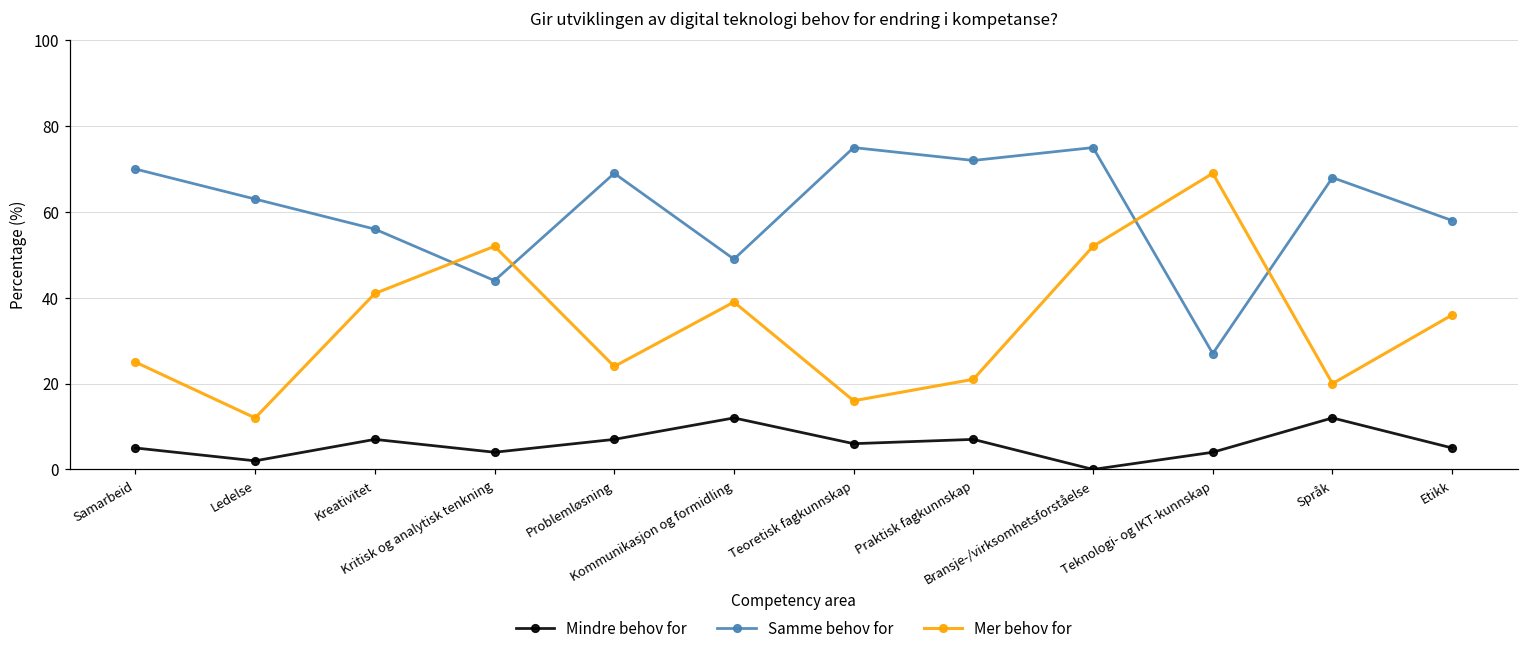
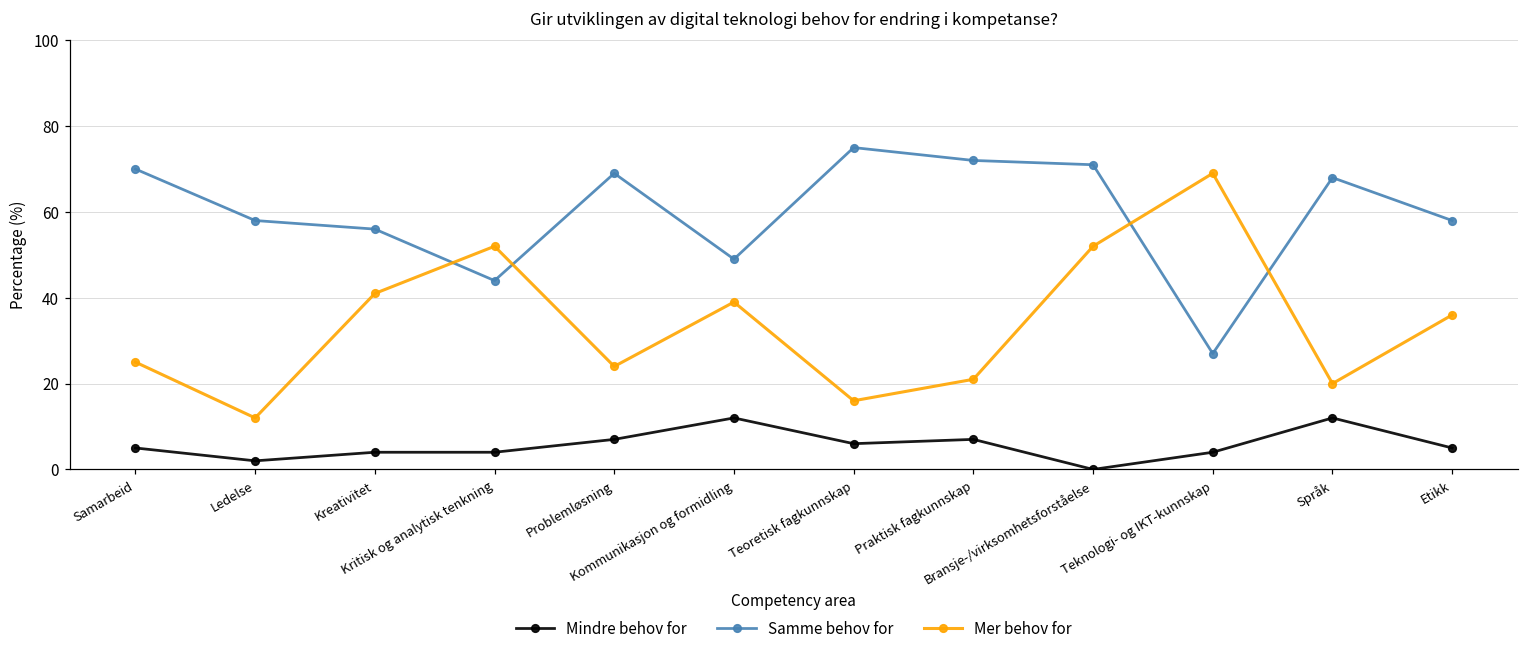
  {
    "Mindre behov for": {
      "Samarbeid": 5,
      "Ledelse": 2,
-     "Kreativitet": 7,
+     "Kreativitet": 4,
      "Kritisk og analytisk tenkning": 4,
      "Problemløsning": 7,
      "Kommunikasjon og formidling": 12,
      "Teoretisk fagkunnskap": 6,
      "Praktisk fagkunnskap": 7,
      "Bransje-/virksomhetsforståelse": 0,
      "Teknologi- og IKT-kunnskap": 4,
      "Språk": 12,
      "Etikk": 5
    },
    "Samme behov for": {
      "Samarbeid": 70,
-     "Ledelse": 63,
+     "Ledelse": 58,
      "Kreativitet": 56,
      "Kritisk og analytisk tenkning": 44,
      "Problemløsning": 69,
      "Kommunikasjon og formidling": 49,
      "Teoretisk fagkunnskap": 75,
      "Praktisk fagkunnskap": 72,
-     "Bransje-/virksomhetsforståelse": 75,
+     "Bransje-/virksomhetsforståelse": 71,
      "Teknologi- og IKT-kunnskap": 27,
      "Språk": 68,
      "Etikk": 58
    },
    "Mer behov for": {
      "Samarbeid": 25,
      "Ledelse": 12,
      "Kreativitet": 41,
      "Kritisk og analytisk tenkning": 52,
      "Problemløsning": 24,
      "Kommunikasjon og formidling": 39,
      "Teoretisk fagkunnskap": 16,
      "Praktisk fagkunnskap": 21,
      "Bransje-/virksomhetsforståelse": 52,
      "Teknologi- og IKT-kunnskap": 69,
      "Språk": 20,
      "Etikk": 36
    }
  }
